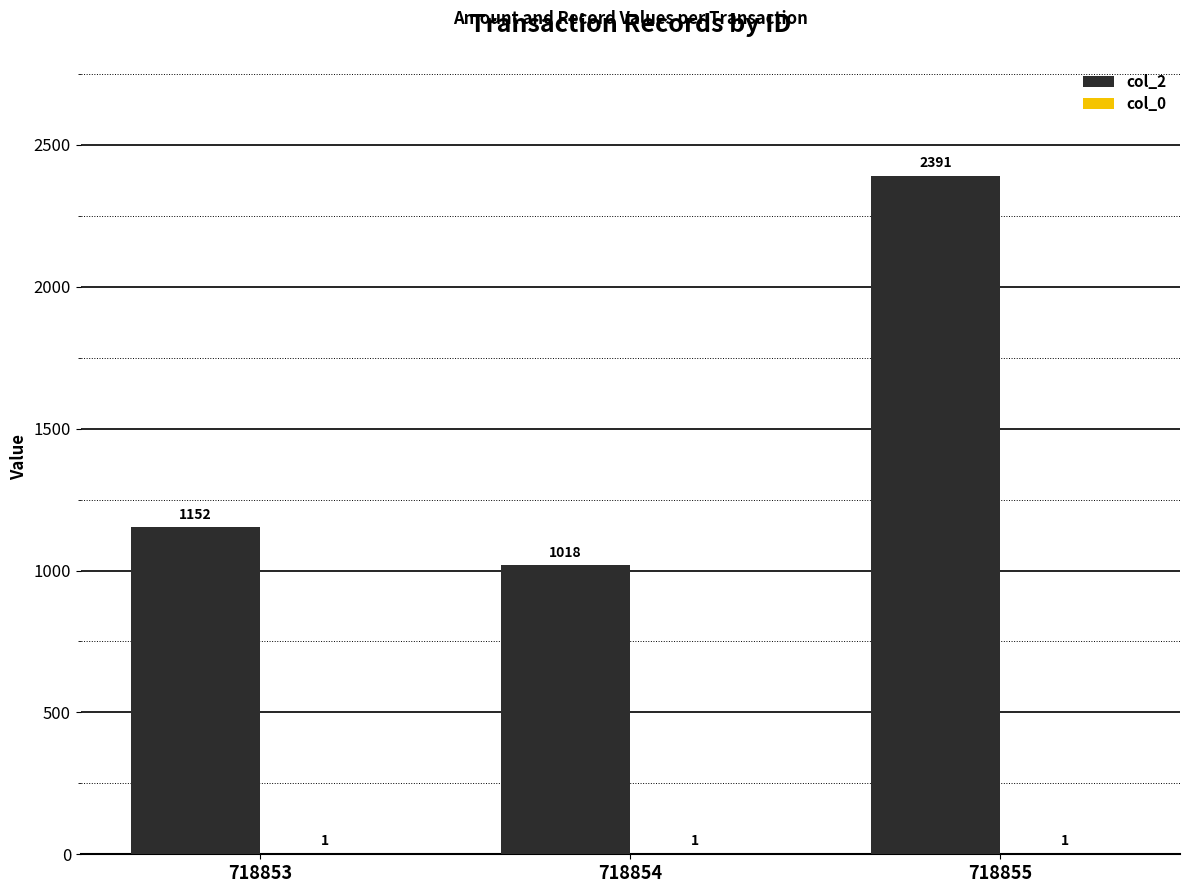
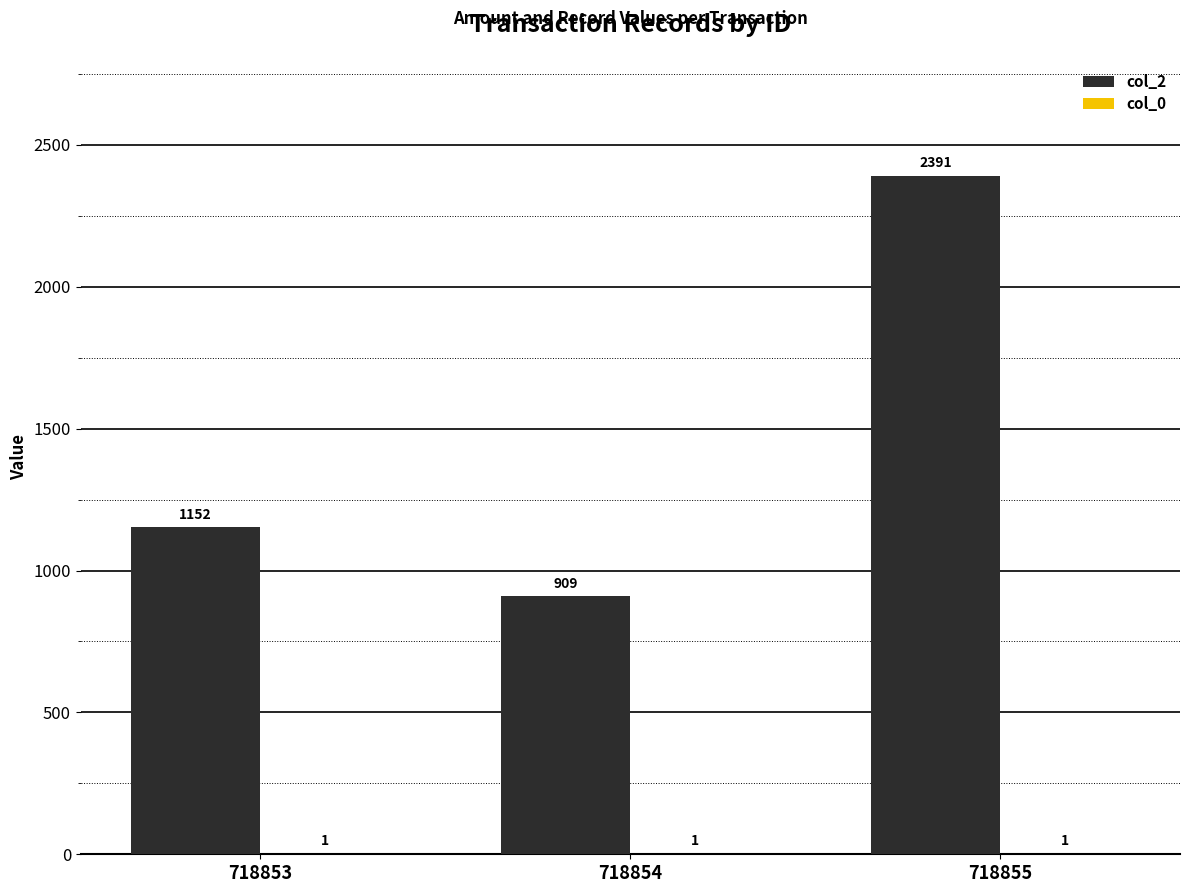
  {
    "col_2": {
      "718853": 1152,
-     "718854": 1018,
+     "718854": 909,
      "718855": 2391
    },
    "col_0": {
      "718853": 1,
      "718854": 1,
      "718855": 1
    }
  }
